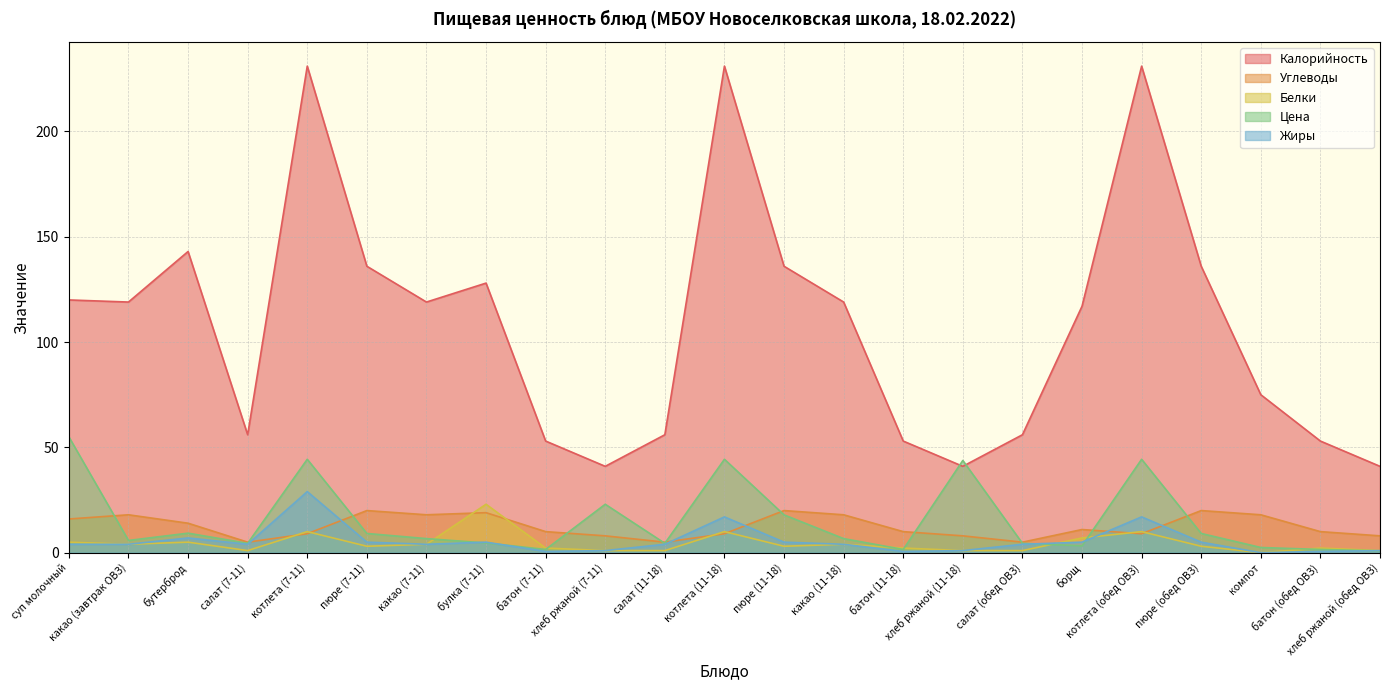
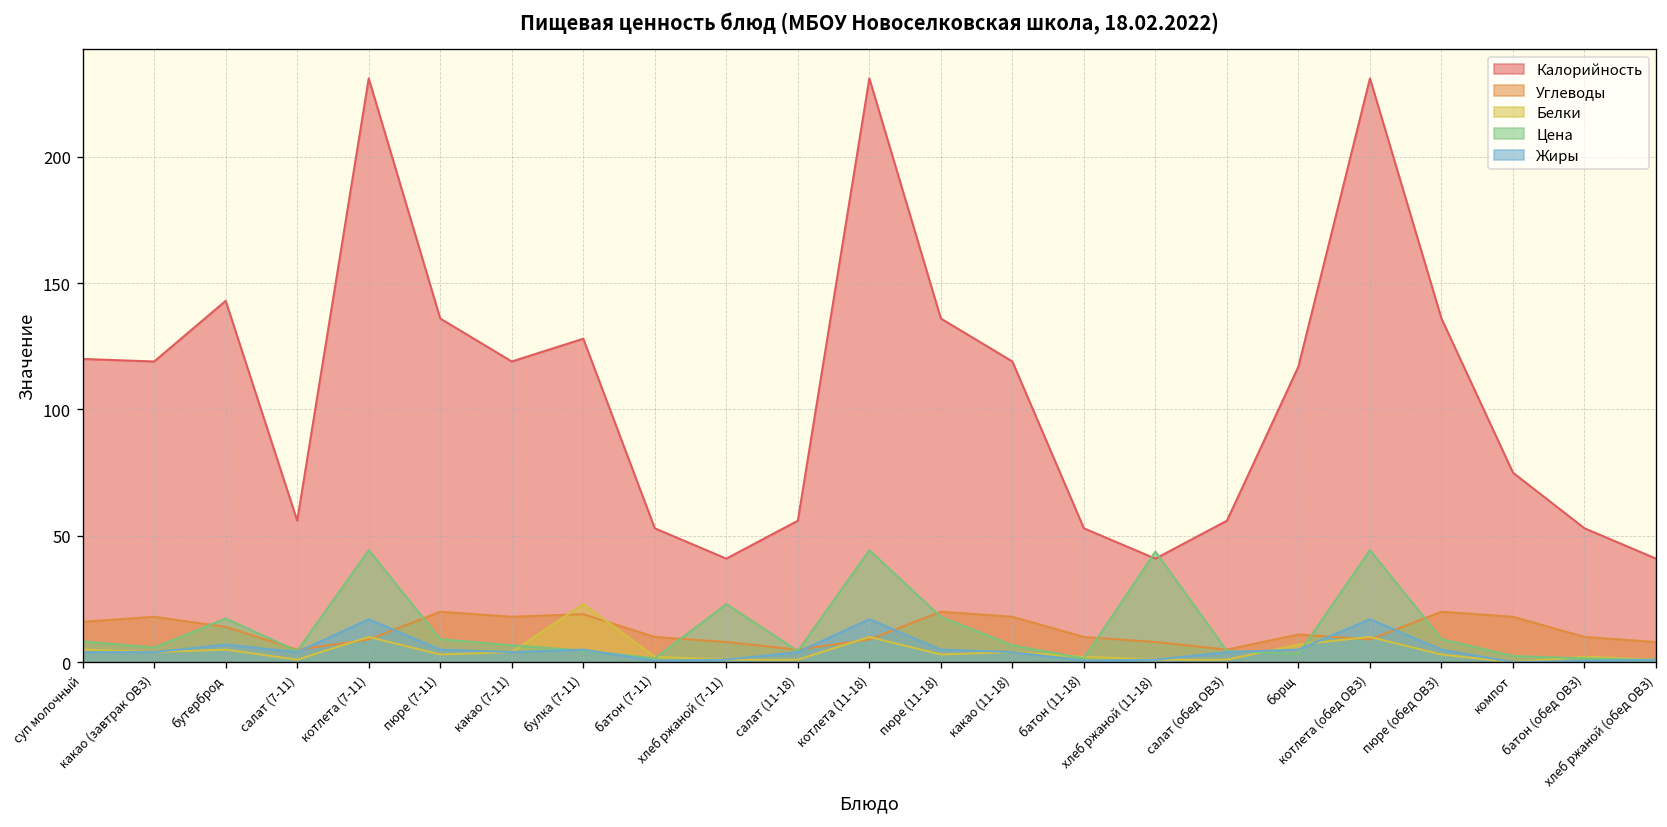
  {
    "Цена": {
-     "суп молочный": 55,
+     "суп молочный": 8,
      "какао (завтрак ОВЗ)": 6,
-     "бутерброд": 9,
+     "бутерброд": 17,
      "котлета (7-11)": 44,
      "пюре (7-11)": 9,
      "какао (7-11)": 7,
      "хлеб ржаной (7-11)": 23,
      "котлета (11-18)": 44,
      "пюре (11-18)": 18,
      "какао (11-18)": 7,
      "хлеб ржаной (11-18)": 44,
      "борщ": 3,
      "котлета (обед ОВЗ)": 44,
      "пюре (обед ОВЗ)": 9,
      "компот": 2
    },
    "Жиры": {
      "бутерброд": 7,
-     "котлета (7-11)": 29,
+     "котлета (7-11)": 17,
      "пюре (7-11)": 5,
      "котлета (11-18)": 17,
      "пюре (11-18)": 5,
      "борщ": 5,
      "котлета (обед ОВЗ)": 17,
      "пюре (обед ОВЗ)": 5
    }
  }
